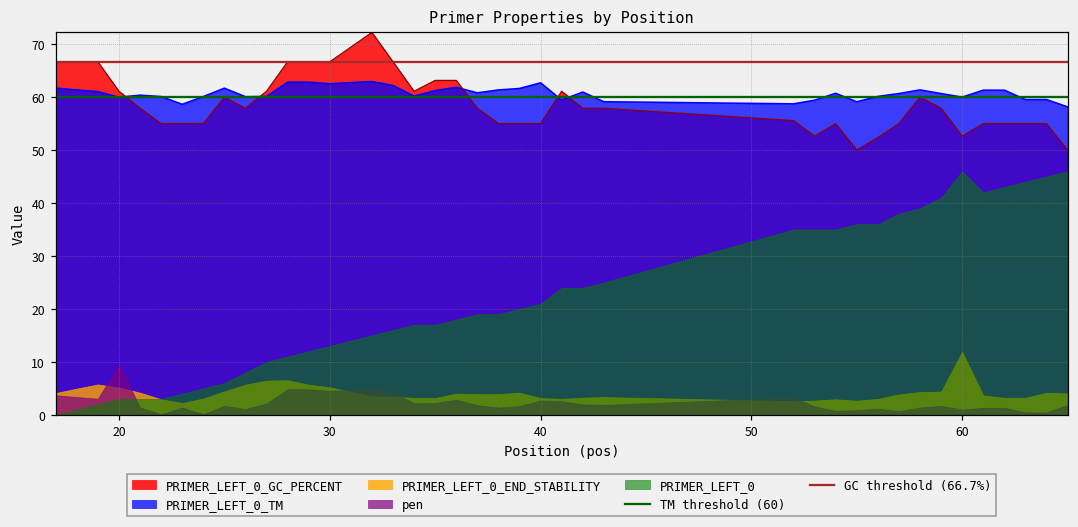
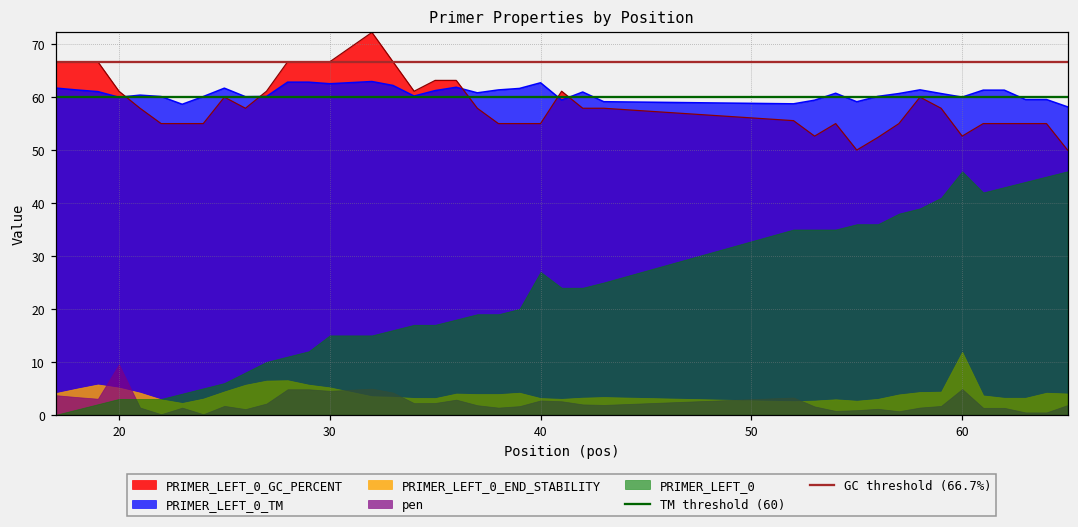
  {
    "PRIMER_LEFT_0_GC_PERCENT": {
      "20": 61,
      "30": 67,
      "40": 55,
      "60": 53
    },
    "PRIMER_LEFT_0_TM": {
      "20": 60,
      "30": 63,
      "40": 63,
      "60": 60
    },
    "PRIMER_LEFT_0_END_STABILITY": {
      "20": 5,
      "30": 5,
      "60": 12
    },
    "pen": {
      "20": 10,
      "30": 5,
-     "60": 1
+     "60": 5
    },
    "PRIMER_LEFT_0": {
      "20": 3,
-     "30": 13,
-     "40": 21,
+     "30": 15,
+     "40": 27,
      "60": 46
    }
  }
